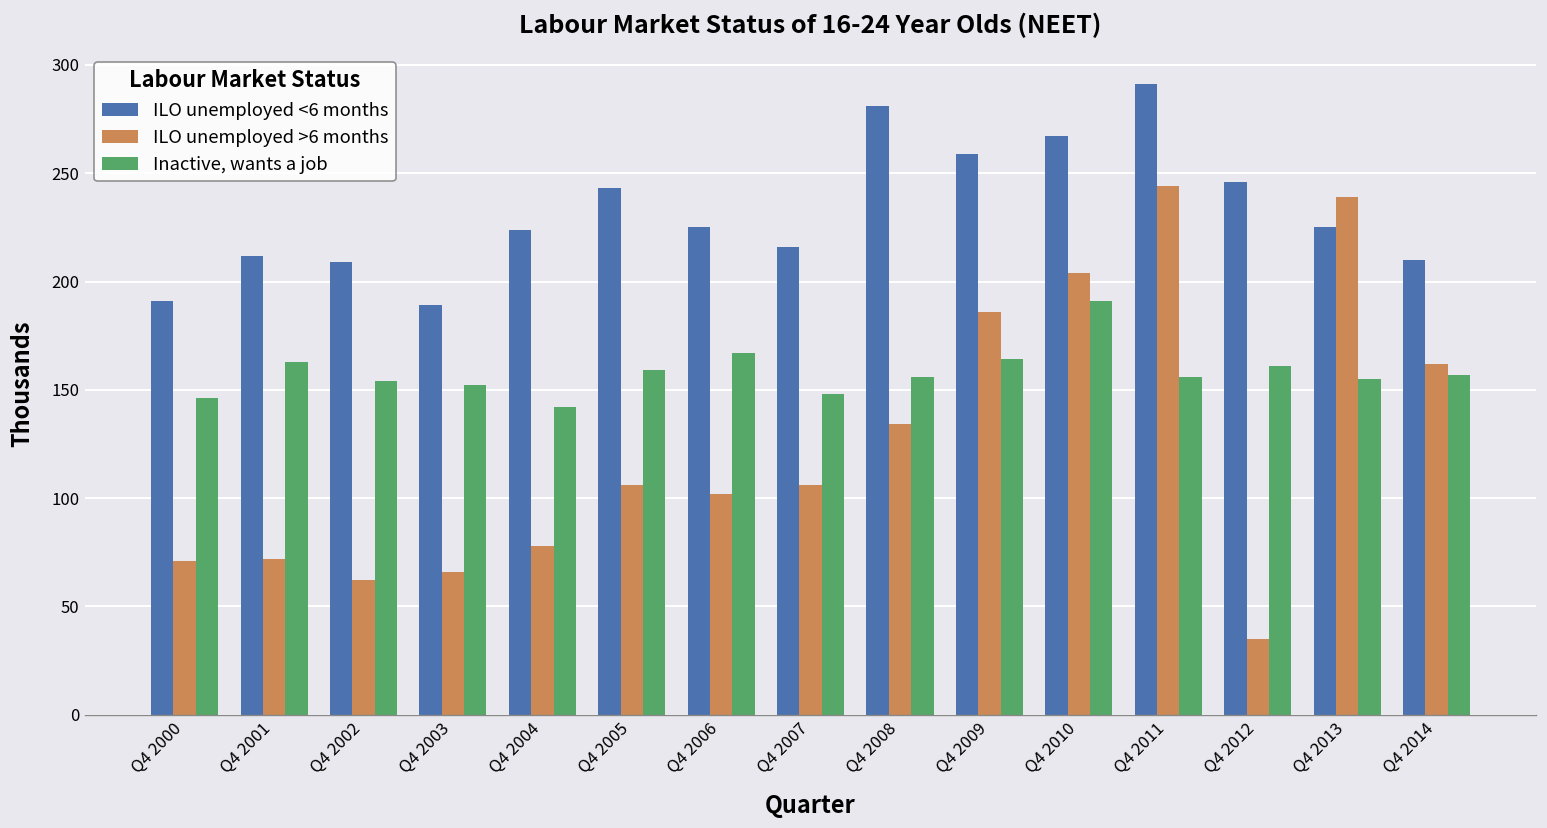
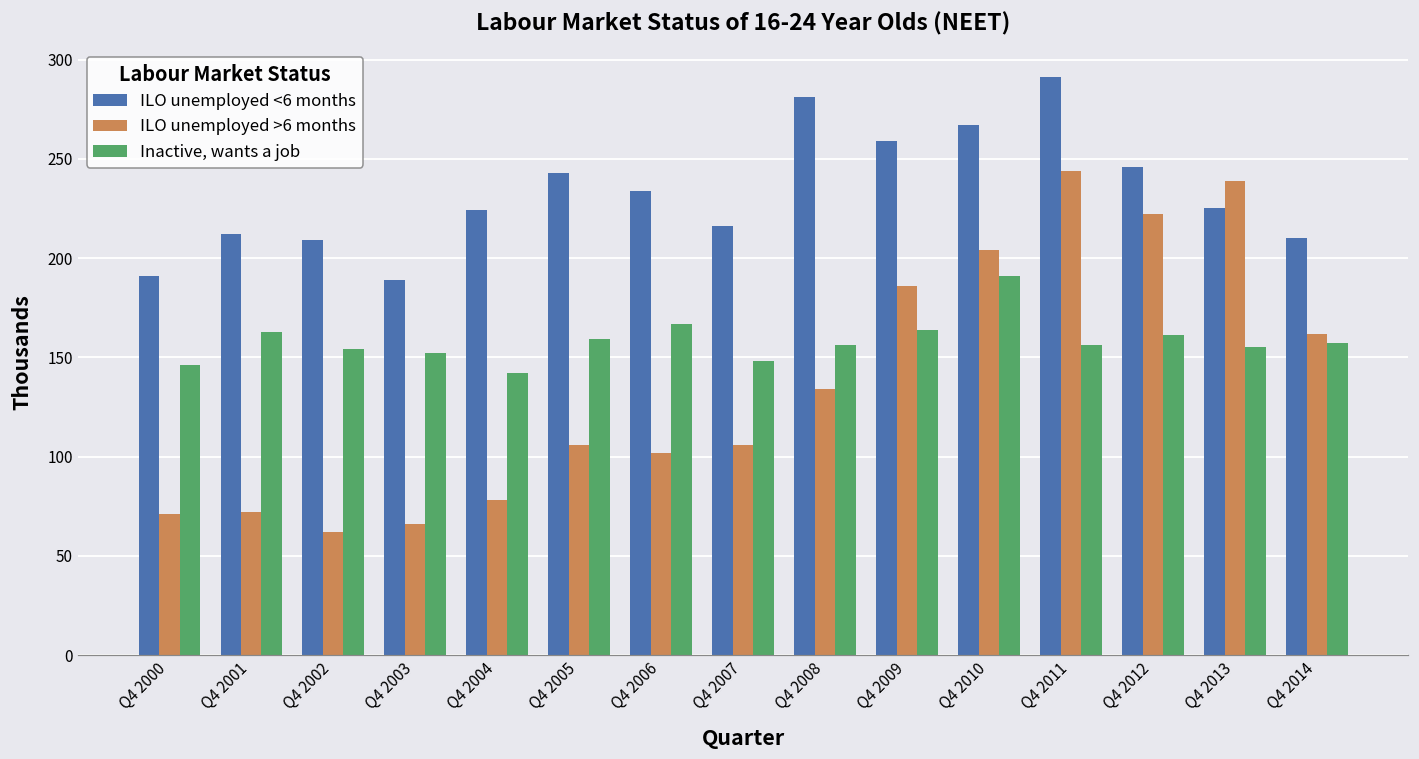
  {
    "ILO unemployed <6 months": {
      "Q4 2000": 191,
      "Q4 2001": 212,
      "Q4 2002": 209,
      "Q4 2003": 189,
      "Q4 2004": 224,
      "Q4 2005": 243,
-     "Q4 2006": 225,
+     "Q4 2006": 234,
      "Q4 2007": 216,
      "Q4 2008": 281,
      "Q4 2009": 259,
      "Q4 2010": 267,
      "Q4 2011": 291,
      "Q4 2012": 246,
      "Q4 2013": 225,
      "Q4 2014": 210
    },
    "ILO unemployed >6 months": {
      "Q4 2000": 71,
      "Q4 2001": 72,
      "Q4 2002": 62,
      "Q4 2003": 66,
      "Q4 2004": 78,
      "Q4 2005": 106,
      "Q4 2006": 102,
      "Q4 2007": 106,
      "Q4 2008": 134,
      "Q4 2009": 186,
      "Q4 2010": 204,
      "Q4 2011": 244,
-     "Q4 2012": 35,
+     "Q4 2012": 222,
      "Q4 2013": 239,
      "Q4 2014": 162
    },
    "Inactive, wants a job": {
      "Q4 2000": 146,
      "Q4 2001": 163,
      "Q4 2002": 154,
      "Q4 2003": 152,
      "Q4 2004": 142,
      "Q4 2005": 159,
      "Q4 2006": 167,
      "Q4 2007": 148,
      "Q4 2008": 156,
      "Q4 2009": 164,
      "Q4 2010": 191,
      "Q4 2011": 156,
      "Q4 2012": 161,
      "Q4 2013": 155,
      "Q4 2014": 157
    }
  }
